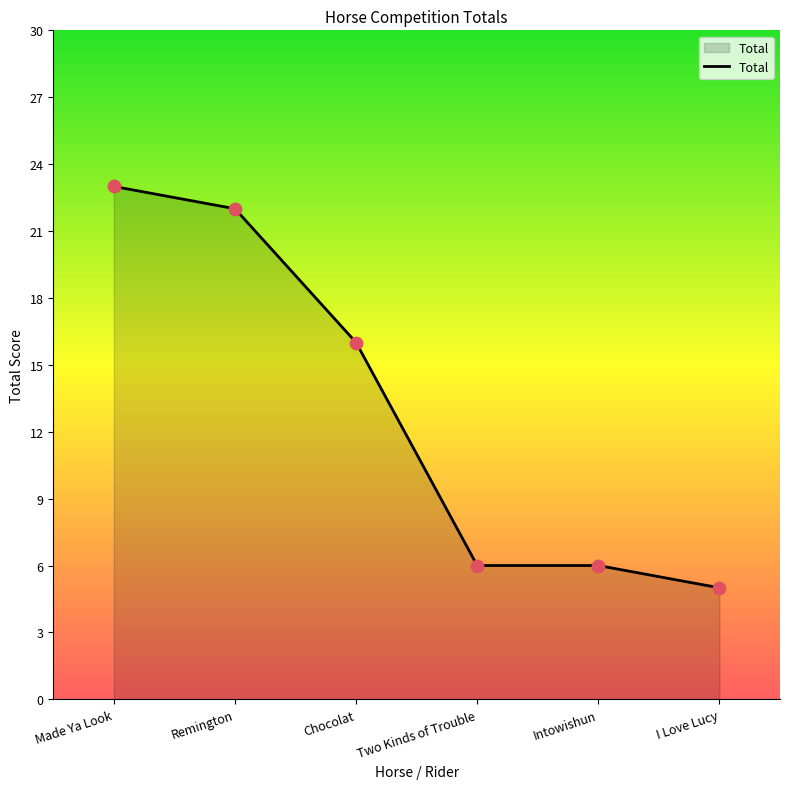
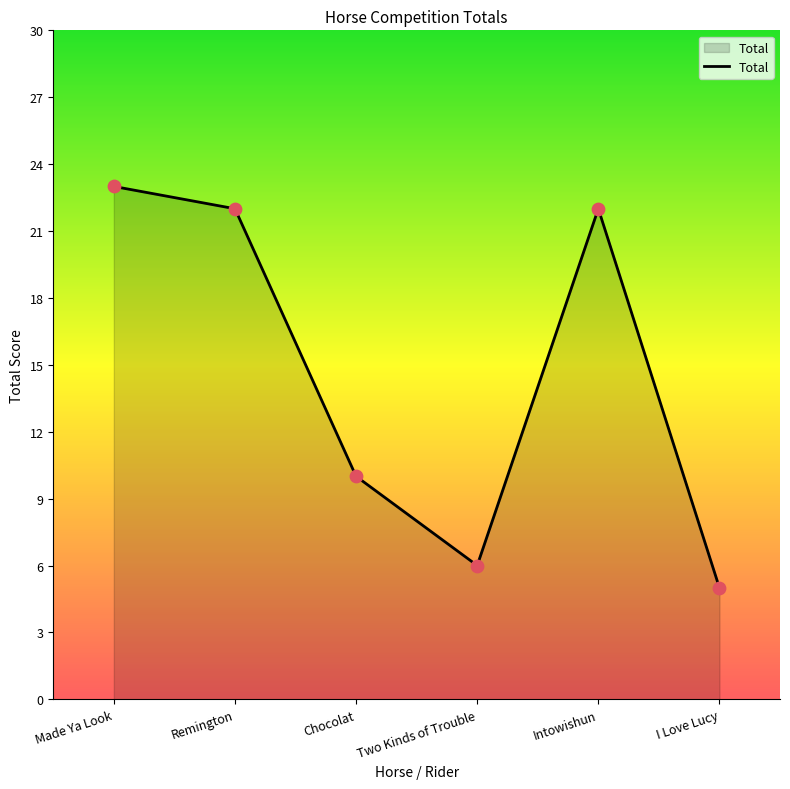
  {
    "Made Ya Look": 23,
    "Remington": 22,
-   "Chocolat": 16,
+   "Chocolat": 10,
    "Two Kinds of Trouble": 6,
-   "Intowishun": 6,
+   "Intowishun": 22,
    "I Love Lucy": 5
  }
